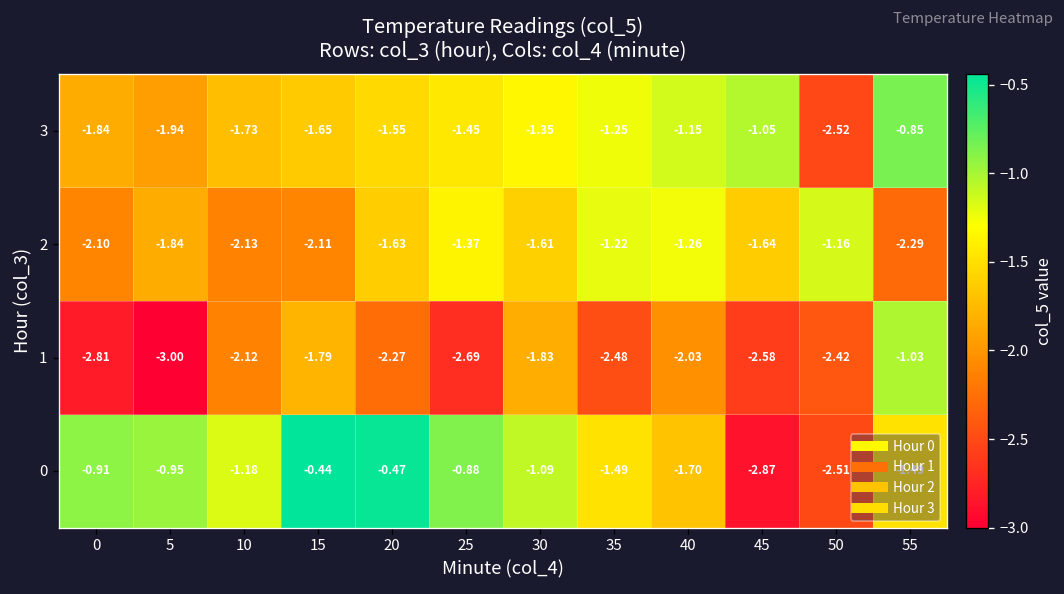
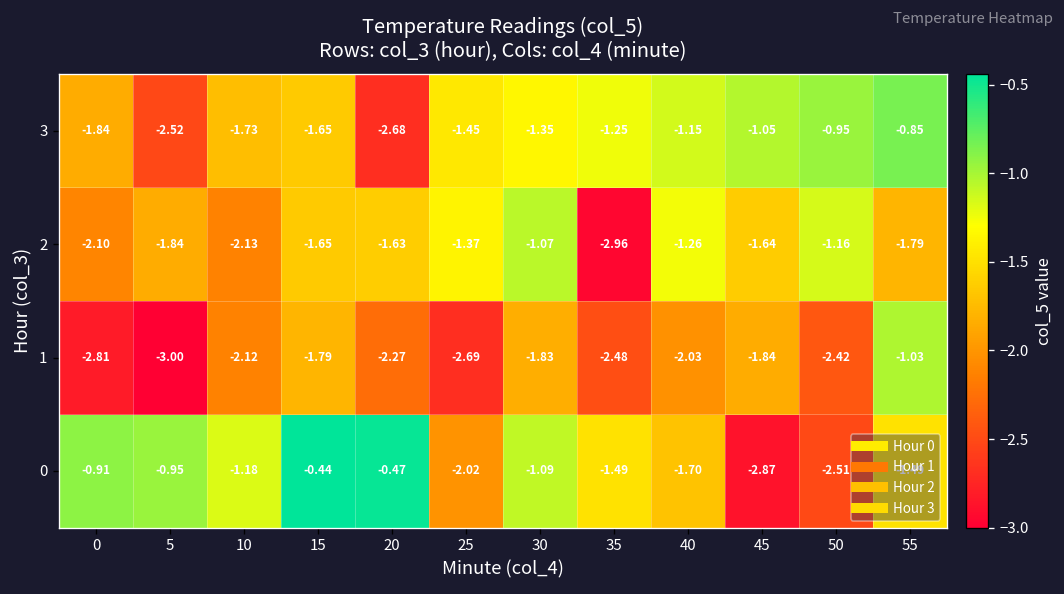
  {
    "3": {
      "0": -1.84,
-     "5": -1.94,
+     "5": -2.52,
      "10": -1.73,
      "15": -1.65,
-     "20": -1.55,
+     "20": -2.68,
      "25": -1.45,
      "30": -1.35,
      "35": -1.25,
      "40": -1.15,
      "45": -1.05,
-     "50": -2.52,
+     "50": -0.95,
      "55": -0.85
    },
    "2": {
      "0": -2.10,
      "5": -1.84,
      "10": -2.13,
-     "15": -2.11,
+     "15": -1.65,
      "20": -1.63,
      "25": -1.37,
-     "30": -1.61,
-     "35": -1.22,
+     "30": -1.07,
+     "35": -2.96,
      "40": -1.26,
      "45": -1.64,
      "50": -1.16,
-     "55": -2.29
+     "55": -1.79
    },
    "1": {
      "0": -2.81,
      "5": -3.00,
      "10": -2.12,
      "15": -1.79,
      "20": -2.27,
      "25": -2.69,
      "30": -1.83,
      "35": -2.48,
      "40": -2.03,
-     "45": -2.58,
+     "45": -1.84,
      "50": -2.42,
      "55": -1.03
    },
    "0": {
      "0": -0.91,
      "5": -0.95,
      "10": -1.18,
      "15": -0.44,
      "20": -0.47,
-     "25": -0.88,
+     "25": -2.02,
      "30": -1.09,
      "35": -1.49,
      "40": -1.70,
      "45": -2.87,
      "50": -2.51
    }
  }
